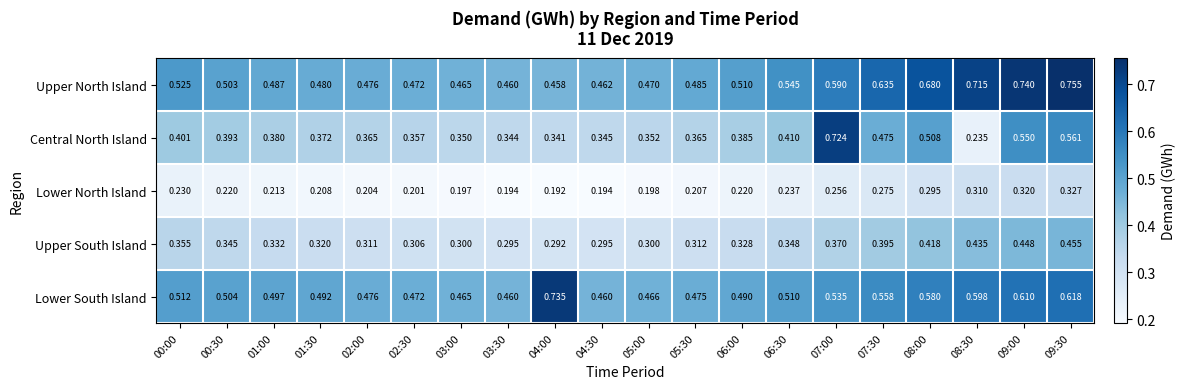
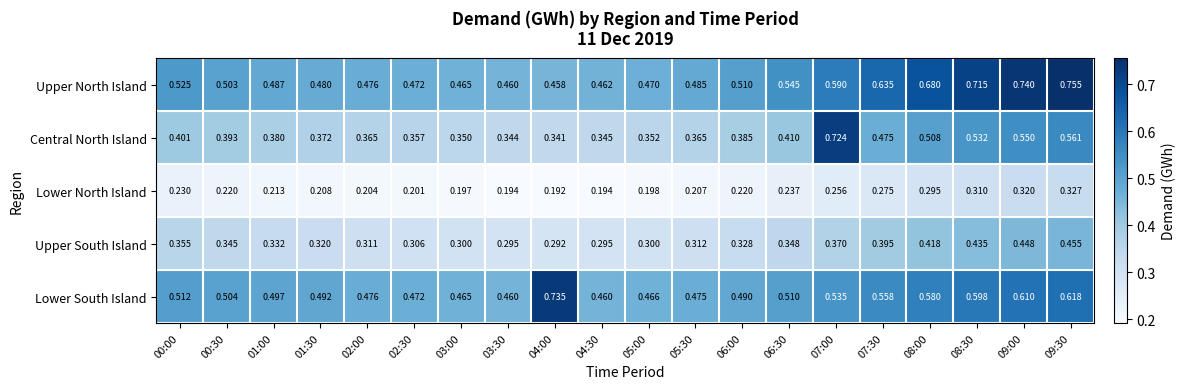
  {
    "Upper North Island": {
      "00:00": 0.525,
      "00:30": 0.503,
      "01:00": 0.487,
      "01:30": 0.480,
      "02:00": 0.476,
      "02:30": 0.472,
      "03:00": 0.465,
      "03:30": 0.460,
      "04:00": 0.458,
      "04:30": 0.462,
      "05:00": 0.470,
      "05:30": 0.485,
      "06:00": 0.510,
      "06:30": 0.545,
      "07:00": 0.590,
      "07:30": 0.635,
      "08:00": 0.680,
      "08:30": 0.715,
      "09:00": 0.740,
      "09:30": 0.755
    },
    "Central North Island": {
      "00:00": 0.401,
      "00:30": 0.393,
      "01:00": 0.380,
      "01:30": 0.372,
      "02:00": 0.365,
      "02:30": 0.357,
      "03:00": 0.350,
      "03:30": 0.344,
      "04:00": 0.341,
      "04:30": 0.345,
      "05:00": 0.352,
      "05:30": 0.365,
      "06:00": 0.385,
      "06:30": 0.410,
      "07:00": 0.724,
      "07:30": 0.475,
      "08:00": 0.508,
-     "08:30": 0.235,
+     "08:30": 0.532,
      "09:00": 0.550,
      "09:30": 0.561
    },
    "Lower North Island": {
      "00:00": 0.230,
      "00:30": 0.220,
      "01:00": 0.213,
      "01:30": 0.208,
      "02:00": 0.204,
      "02:30": 0.201,
      "03:00": 0.197,
      "03:30": 0.194,
      "04:00": 0.192,
      "04:30": 0.194,
      "05:00": 0.198,
      "05:30": 0.207,
      "06:00": 0.220,
      "06:30": 0.237,
      "07:00": 0.256,
      "07:30": 0.275,
      "08:00": 0.295,
      "08:30": 0.310,
      "09:00": 0.320,
      "09:30": 0.327
    },
    "Upper South Island": {
      "00:00": 0.355,
      "00:30": 0.345,
      "01:00": 0.332,
      "01:30": 0.320,
      "02:00": 0.311,
      "02:30": 0.306,
      "03:00": 0.300,
      "03:30": 0.295,
      "04:00": 0.292,
      "04:30": 0.295,
      "05:00": 0.300,
      "05:30": 0.312,
      "06:00": 0.328,
      "06:30": 0.348,
      "07:00": 0.370,
      "07:30": 0.395,
      "08:00": 0.418,
      "08:30": 0.435,
      "09:00": 0.448,
      "09:30": 0.455
    },
    "Lower South Island": {
      "00:00": 0.512,
      "00:30": 0.504,
      "01:00": 0.497,
      "01:30": 0.492,
      "02:00": 0.476,
      "02:30": 0.472,
      "03:00": 0.465,
      "03:30": 0.460,
      "04:00": 0.735,
      "04:30": 0.460,
      "05:00": 0.466,
      "05:30": 0.475,
      "06:00": 0.490,
      "06:30": 0.510,
      "07:00": 0.535,
      "07:30": 0.558,
      "08:00": 0.580,
      "08:30": 0.598,
      "09:00": 0.610,
      "09:30": 0.618
    }
  }
